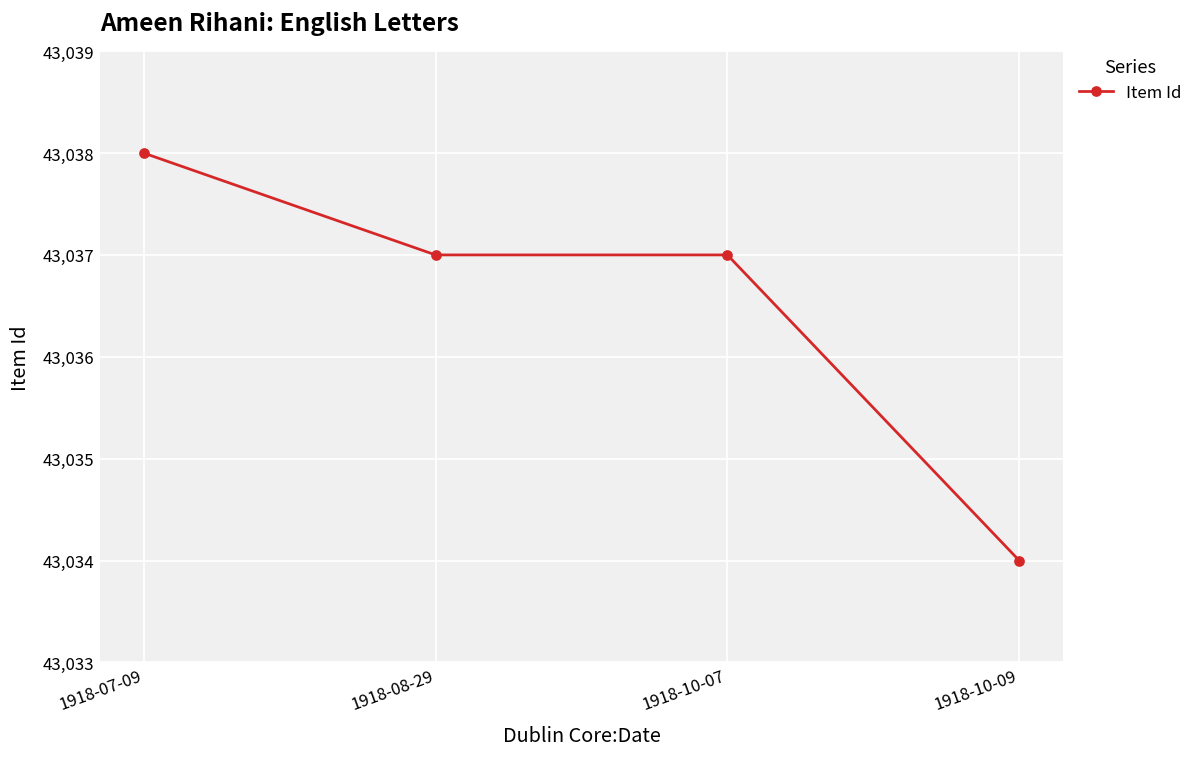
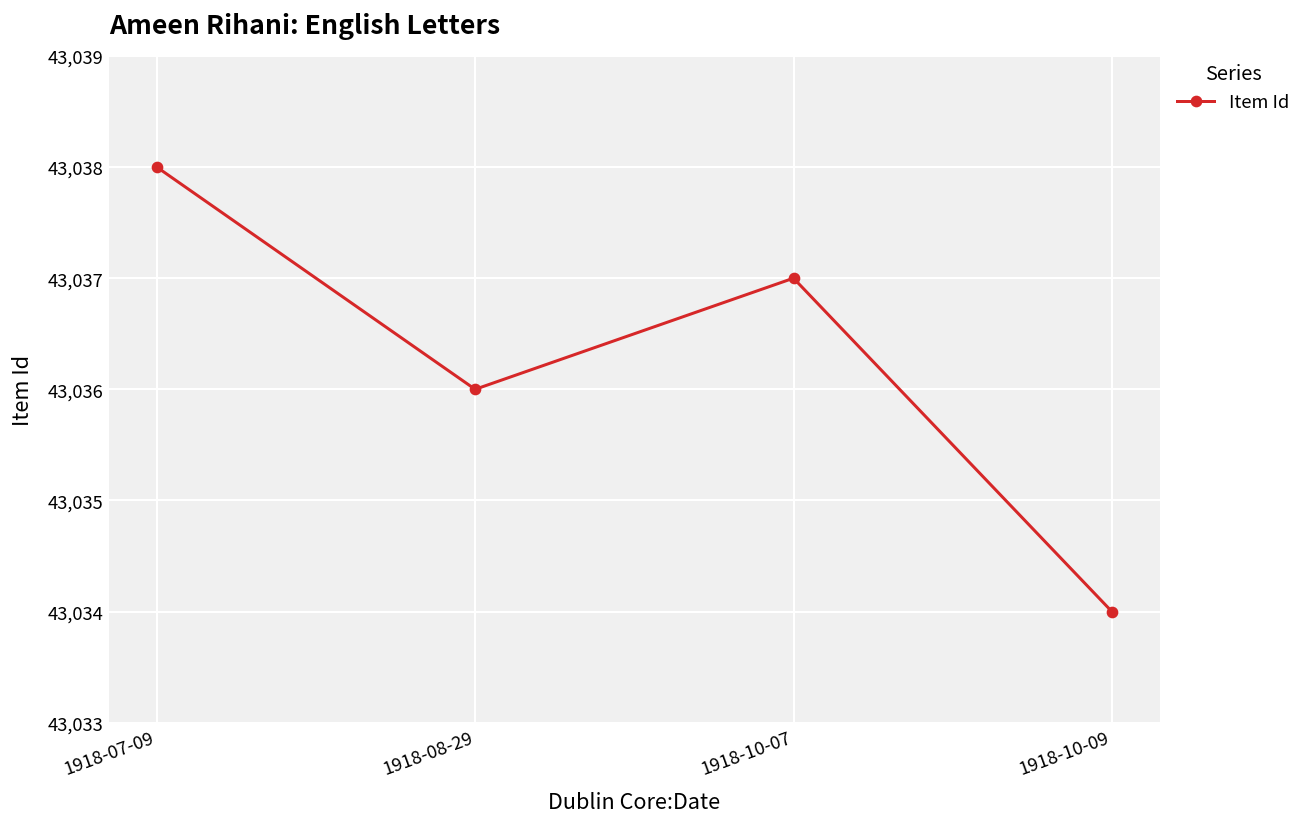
  {
    "1918-07-09": "43,038",
-   "1918-08-29": "43,037",
+   "1918-08-29": "43,036",
    "1918-10-07": "43,037",
    "1918-10-09": "43,034"
  }
